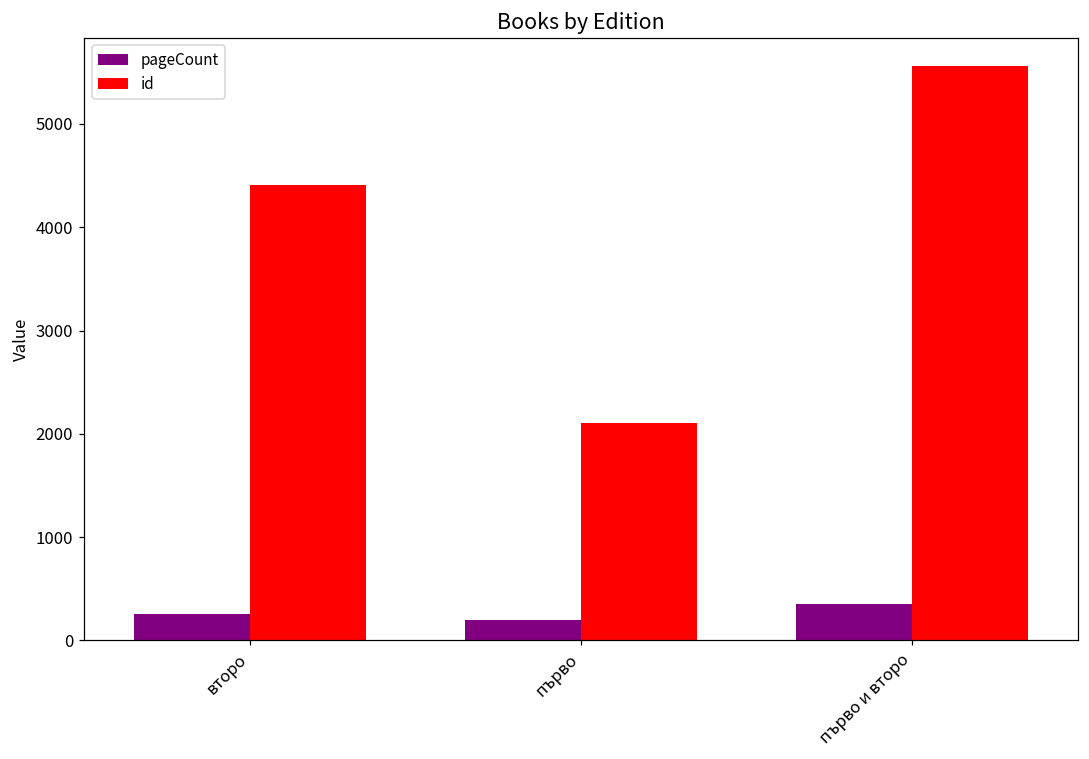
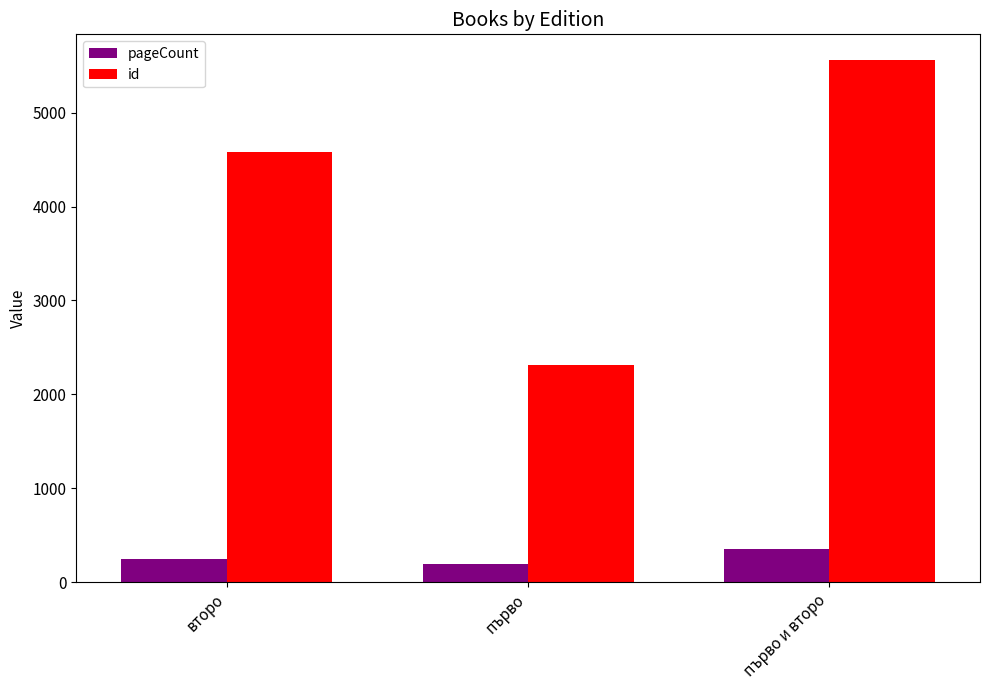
  {
    "pageCount": {
      "второ": 300,
      "първо": 200,
      "първо и второ": 400
    },
    "id": {
-     "второ": 4400,
-     "първо": 2100,
+     "второ": 4600,
+     "първо": 2300,
      "първо и второ": 5600
    }
  }
